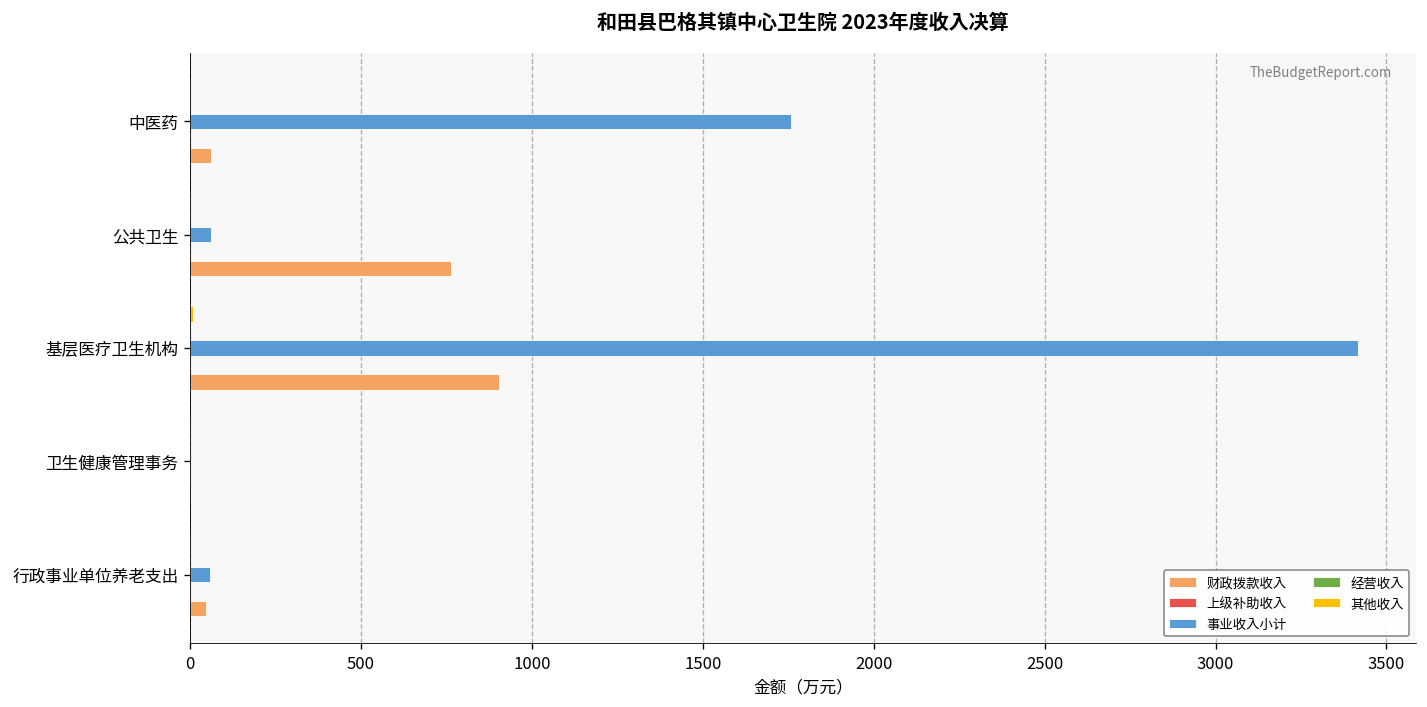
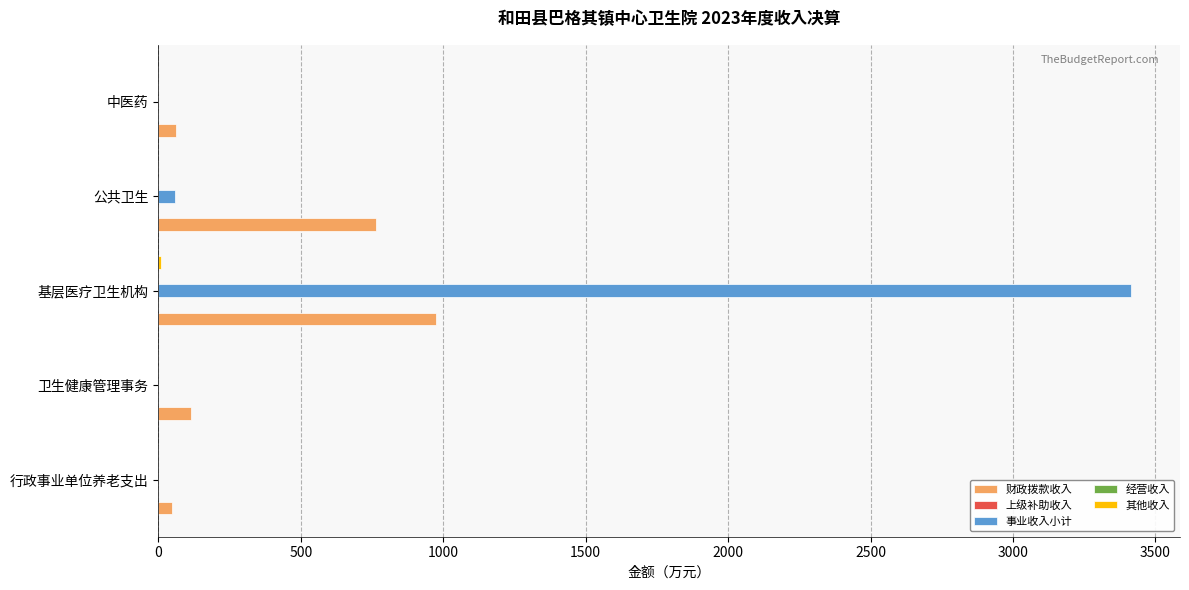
  {
    "财政拨款收入": {
      "中医药": 60,
      "公共卫生": 760,
-     "基层医疗卫生机构": 900,
-     "卫生健康管理事务": 0,
+     "基层医疗卫生机构": 970,
+     "卫生健康管理事务": 120,
      "行政事业单位养老支出": 50
    },
    "上级补助收入": {
      "中医药": 0,
      "公共卫生": 0,
      "基层医疗卫生机构": 0,
      "卫生健康管理事务": 0,
      "行政事业单位养老支出": 0
    },
    "事业收入小计": {
-     "中医药": 1760,
+     "中医药": 0,
      "公共卫生": 60,
      "基层医疗卫生机构": 3420,
      "卫生健康管理事务": 0,
-     "行政事业单位养老支出": 60
+     "行政事业单位养老支出": 0
    },
    "经营收入": {
      "中医药": 0,
      "公共卫生": 0,
      "基层医疗卫生机构": 0,
      "卫生健康管理事务": 0,
      "行政事业单位养老支出": 0
    },
    "其他收入": {
      "中医药": 0,
      "公共卫生": 0,
      "卫生健康管理事务": 0,
      "行政事业单位养老支出": 0
    }
  }
